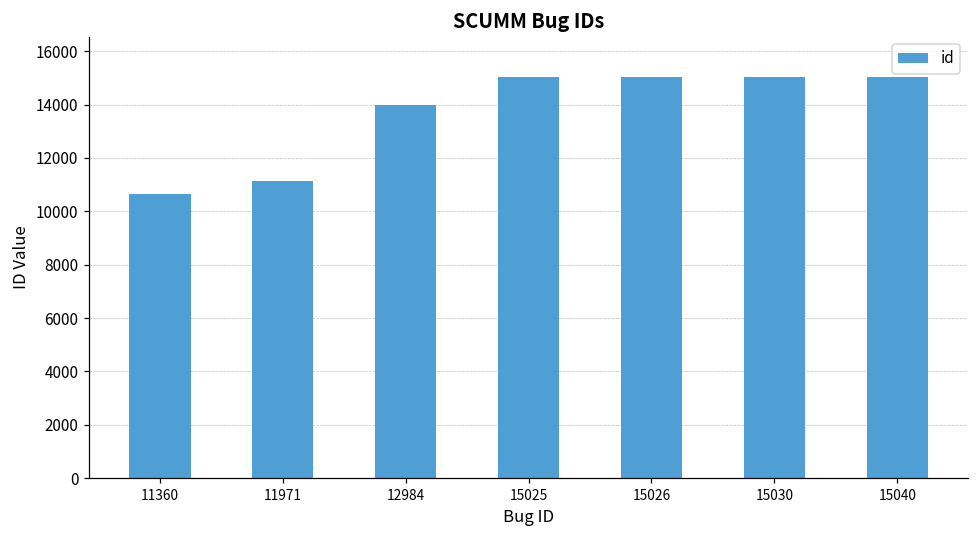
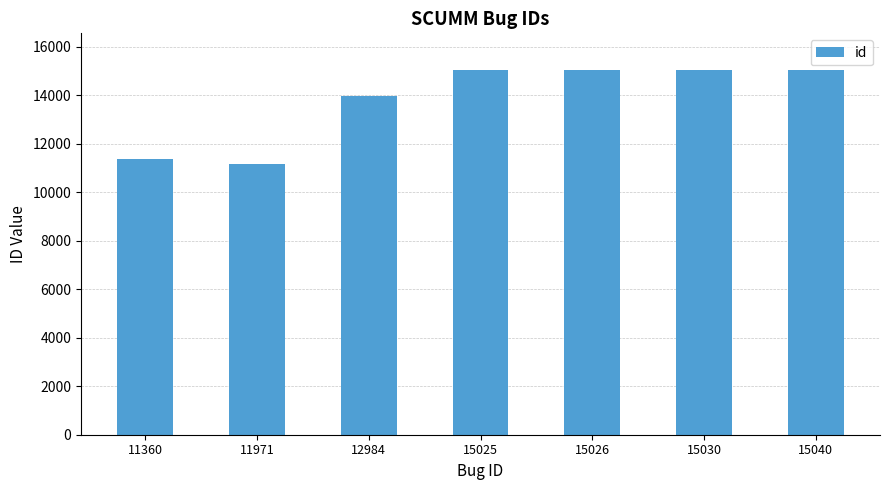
  {
-   "11360": 10700,
+   "11360": 11400,
    "11971": 11100,
    "12984": 14000,
    "15025": 15000,
    "15026": 15000,
    "15030": 15000,
    "15040": 15000
  }
